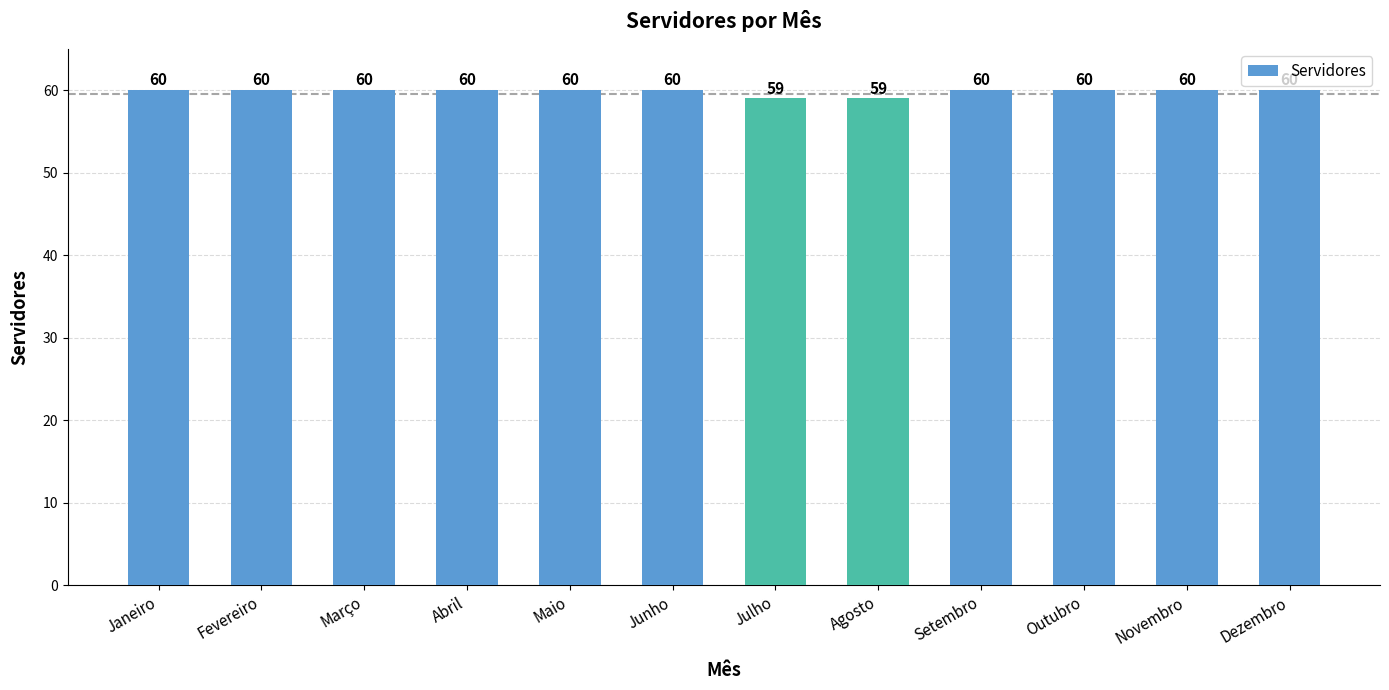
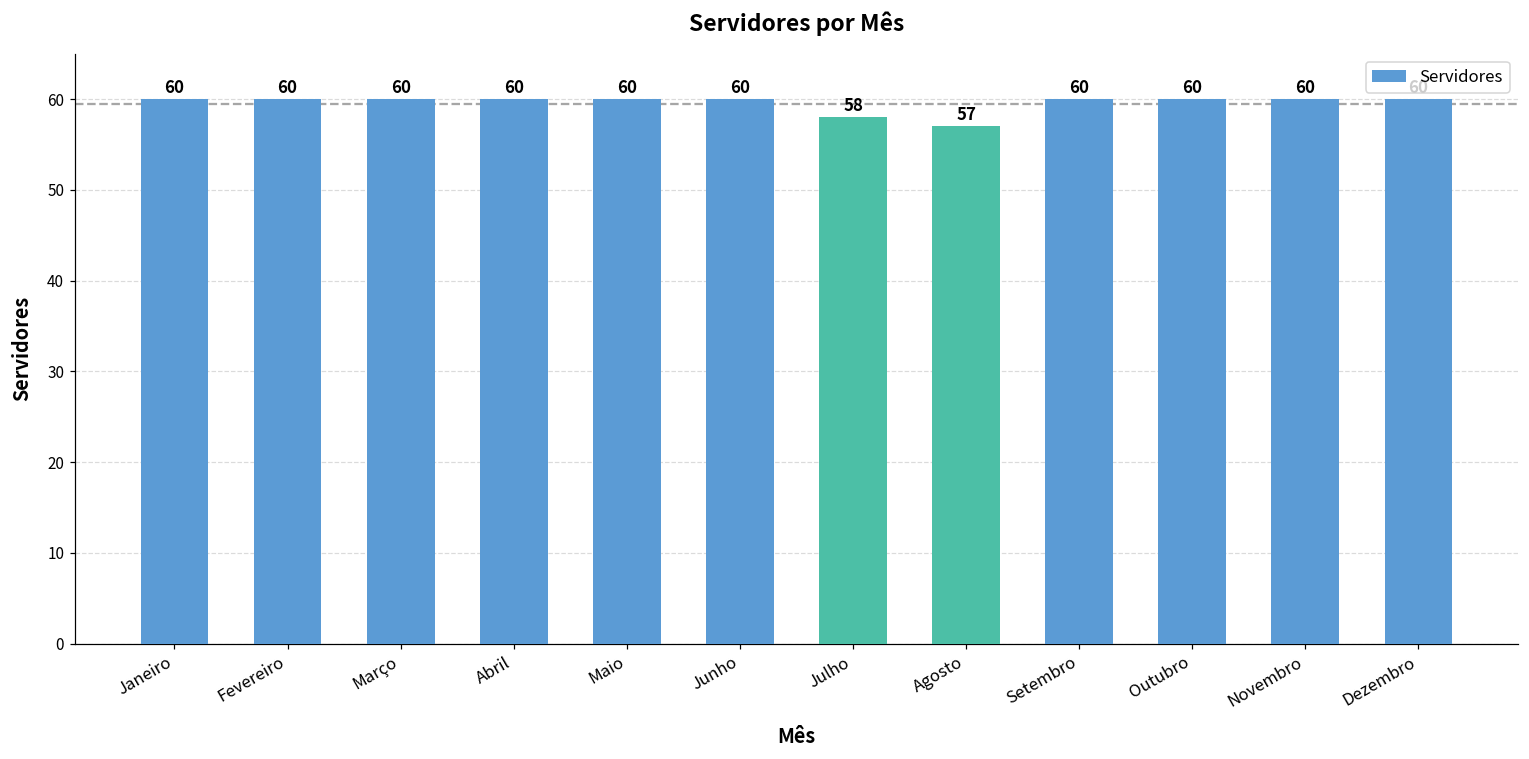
  {
    "Janeiro": 60,
    "Fevereiro": 60,
    "Março": 60,
    "Abril": 60,
    "Maio": 60,
    "Junho": 60,
-   "Julho": 59,
-   "Agosto": 59,
+   "Julho": 58,
+   "Agosto": 57,
    "Setembro": 60,
    "Outubro": 60,
    "Novembro": 60
  }
